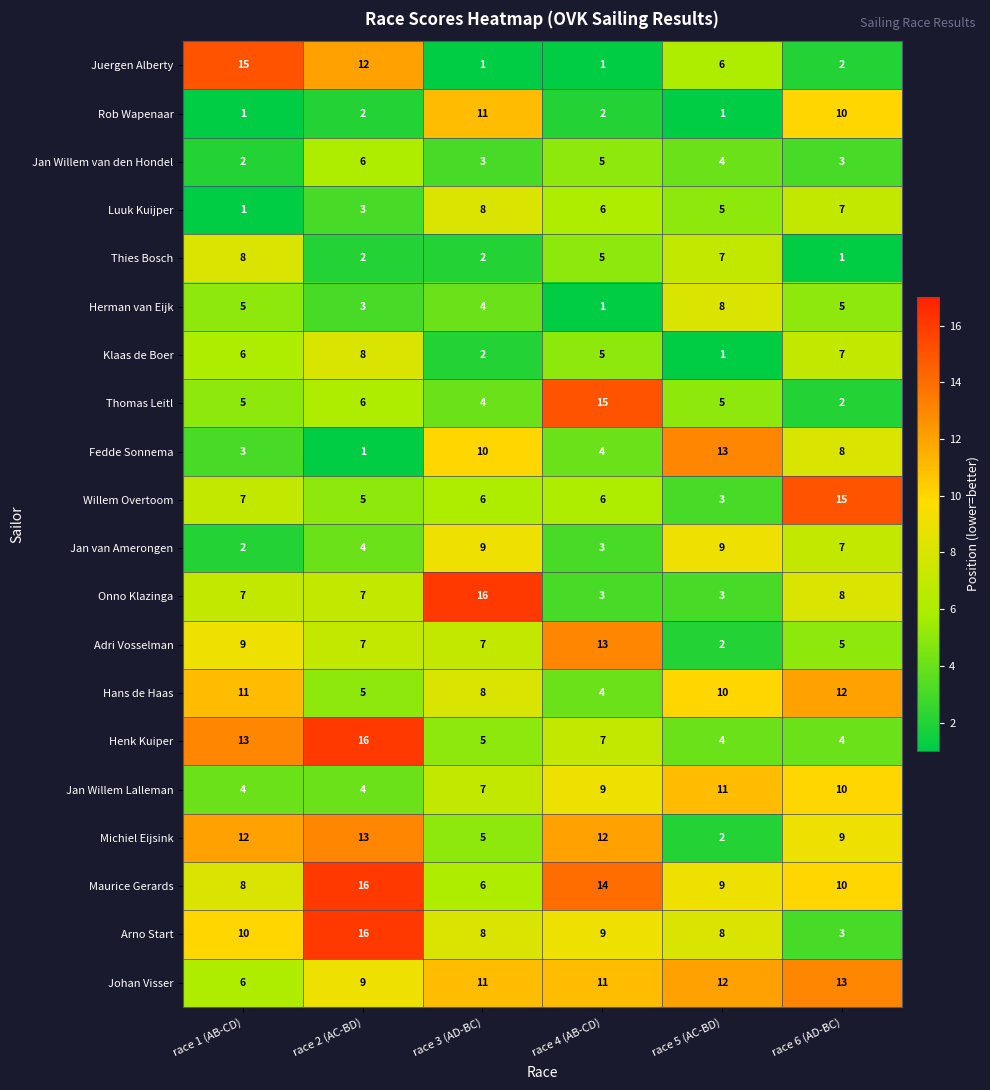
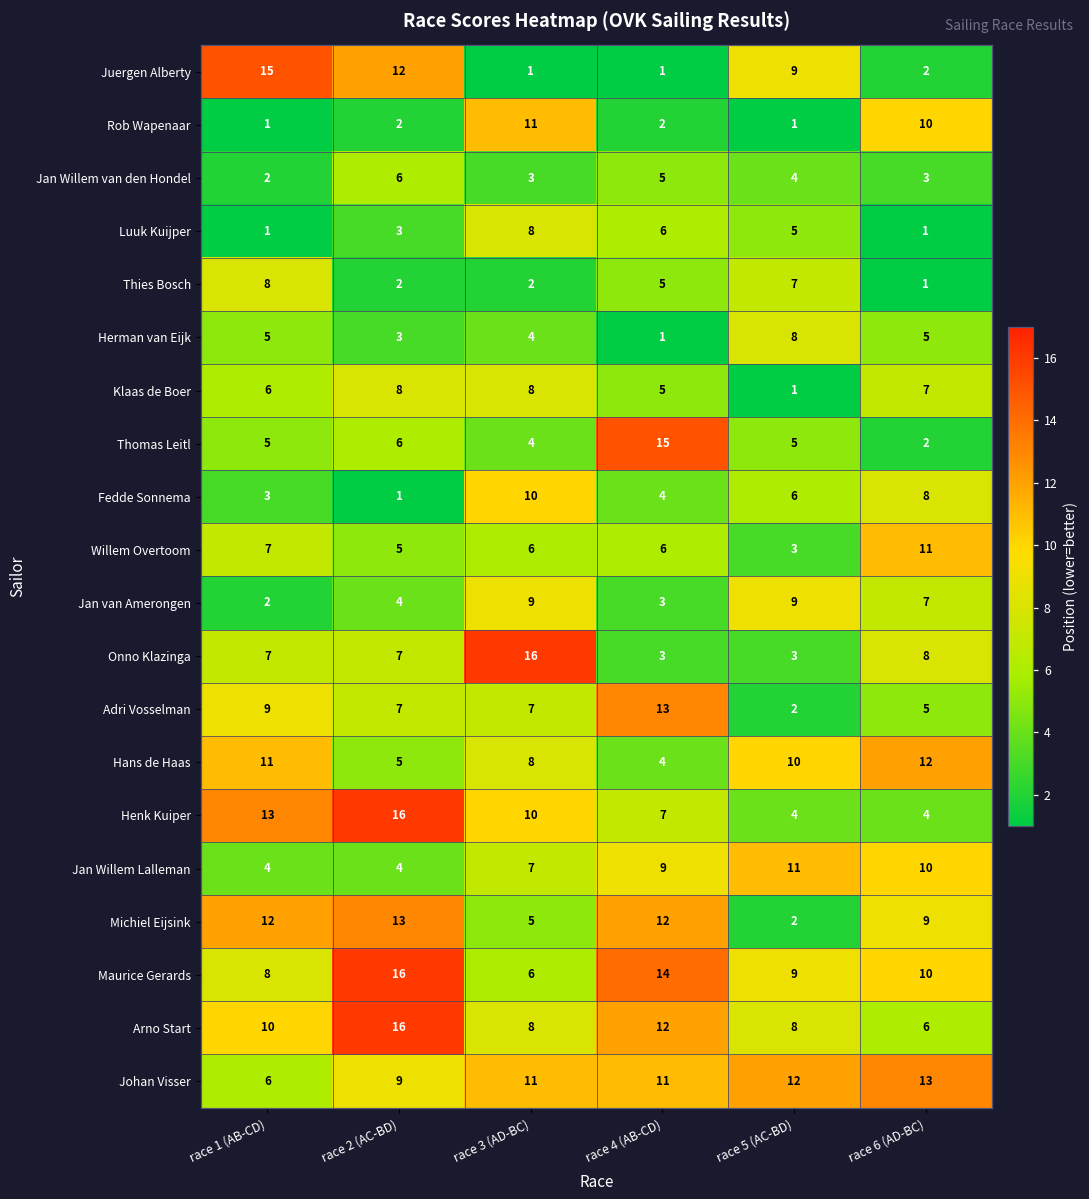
  {
    "Juergen Alberty": {
      "race 1 (AB-CD)": 15,
      "race 2 (AC-BD)": 12,
      "race 3 (AD-BC)": 1,
      "race 4 (AB-CD)": 1,
-     "race 5 (AC-BD)": 6,
+     "race 5 (AC-BD)": 9,
      "race 6 (AD-BC)": 2
    },
    "Rob Wapenaar": {
      "race 1 (AB-CD)": 1,
      "race 2 (AC-BD)": 2,
      "race 3 (AD-BC)": 11,
      "race 4 (AB-CD)": 2,
      "race 5 (AC-BD)": 1,
      "race 6 (AD-BC)": 10
    },
    "Jan Willem van den Hondel": {
      "race 1 (AB-CD)": 2,
      "race 2 (AC-BD)": 6,
      "race 3 (AD-BC)": 3,
      "race 4 (AB-CD)": 5,
      "race 5 (AC-BD)": 4,
      "race 6 (AD-BC)": 3
    },
    "Luuk Kuijper": {
      "race 1 (AB-CD)": 1,
      "race 2 (AC-BD)": 3,
      "race 3 (AD-BC)": 8,
      "race 4 (AB-CD)": 6,
      "race 5 (AC-BD)": 5,
-     "race 6 (AD-BC)": 7
+     "race 6 (AD-BC)": 1
    },
    "Thies Bosch": {
      "race 1 (AB-CD)": 8,
      "race 2 (AC-BD)": 2,
      "race 3 (AD-BC)": 2,
      "race 4 (AB-CD)": 5,
      "race 5 (AC-BD)": 7,
      "race 6 (AD-BC)": 1
    },
    "Herman van Eijk": {
      "race 1 (AB-CD)": 5,
      "race 2 (AC-BD)": 3,
      "race 3 (AD-BC)": 4,
      "race 4 (AB-CD)": 1,
      "race 5 (AC-BD)": 8,
      "race 6 (AD-BC)": 5
    },
    "Klaas de Boer": {
      "race 1 (AB-CD)": 6,
      "race 2 (AC-BD)": 8,
-     "race 3 (AD-BC)": 2,
+     "race 3 (AD-BC)": 8,
      "race 4 (AB-CD)": 5,
      "race 5 (AC-BD)": 1,
      "race 6 (AD-BC)": 7
    },
    "Thomas Leitl": {
      "race 1 (AB-CD)": 5,
      "race 2 (AC-BD)": 6,
      "race 3 (AD-BC)": 4,
      "race 4 (AB-CD)": 15,
      "race 5 (AC-BD)": 5,
      "race 6 (AD-BC)": 2
    },
    "Fedde Sonnema": {
      "race 1 (AB-CD)": 3,
      "race 2 (AC-BD)": 1,
      "race 3 (AD-BC)": 10,
      "race 4 (AB-CD)": 4,
-     "race 5 (AC-BD)": 13,
+     "race 5 (AC-BD)": 6,
      "race 6 (AD-BC)": 8
    },
    "Willem Overtoom": {
      "race 1 (AB-CD)": 7,
      "race 2 (AC-BD)": 5,
      "race 3 (AD-BC)": 6,
      "race 4 (AB-CD)": 6,
      "race 5 (AC-BD)": 3,
-     "race 6 (AD-BC)": 15
+     "race 6 (AD-BC)": 11
    },
    "Jan van Amerongen": {
      "race 1 (AB-CD)": 2,
      "race 2 (AC-BD)": 4,
      "race 3 (AD-BC)": 9,
      "race 4 (AB-CD)": 3,
      "race 5 (AC-BD)": 9,
      "race 6 (AD-BC)": 7
    },
    "Onno Klazinga": {
      "race 1 (AB-CD)": 7,
      "race 2 (AC-BD)": 7,
      "race 3 (AD-BC)": 16,
      "race 4 (AB-CD)": 3,
      "race 5 (AC-BD)": 3,
      "race 6 (AD-BC)": 8
    },
    "Adri Vosselman": {
      "race 1 (AB-CD)": 9,
      "race 2 (AC-BD)": 7,
      "race 3 (AD-BC)": 7,
      "race 4 (AB-CD)": 13,
      "race 5 (AC-BD)": 2,
      "race 6 (AD-BC)": 5
    },
    "Hans de Haas": {
      "race 1 (AB-CD)": 11,
      "race 2 (AC-BD)": 5,
      "race 3 (AD-BC)": 8,
      "race 4 (AB-CD)": 4,
      "race 5 (AC-BD)": 10,
      "race 6 (AD-BC)": 12
    },
    "Henk Kuiper": {
      "race 1 (AB-CD)": 13,
      "race 2 (AC-BD)": 16,
-     "race 3 (AD-BC)": 5,
+     "race 3 (AD-BC)": 10,
      "race 4 (AB-CD)": 7,
      "race 5 (AC-BD)": 4,
      "race 6 (AD-BC)": 4
    },
    "Jan Willem Lalleman": {
      "race 1 (AB-CD)": 4,
      "race 2 (AC-BD)": 4,
      "race 3 (AD-BC)": 7,
      "race 4 (AB-CD)": 9,
      "race 5 (AC-BD)": 11,
      "race 6 (AD-BC)": 10
    },
    "Michiel Eijsink": {
      "race 1 (AB-CD)": 12,
      "race 2 (AC-BD)": 13,
      "race 3 (AD-BC)": 5,
      "race 4 (AB-CD)": 12,
      "race 5 (AC-BD)": 2,
      "race 6 (AD-BC)": 9
    },
    "Maurice Gerards": {
      "race 1 (AB-CD)": 8,
      "race 2 (AC-BD)": 16,
      "race 3 (AD-BC)": 6,
      "race 4 (AB-CD)": 14,
      "race 5 (AC-BD)": 9,
      "race 6 (AD-BC)": 10
    },
    "Arno Start": {
      "race 1 (AB-CD)": 10,
      "race 2 (AC-BD)": 16,
      "race 3 (AD-BC)": 8,
-     "race 4 (AB-CD)": 9,
+     "race 4 (AB-CD)": 12,
      "race 5 (AC-BD)": 8,
-     "race 6 (AD-BC)": 3
+     "race 6 (AD-BC)": 6
    },
    "Johan Visser": {
      "race 1 (AB-CD)": 6,
      "race 2 (AC-BD)": 9,
      "race 3 (AD-BC)": 11,
      "race 4 (AB-CD)": 11,
      "race 5 (AC-BD)": 12,
      "race 6 (AD-BC)": 13
    }
  }
